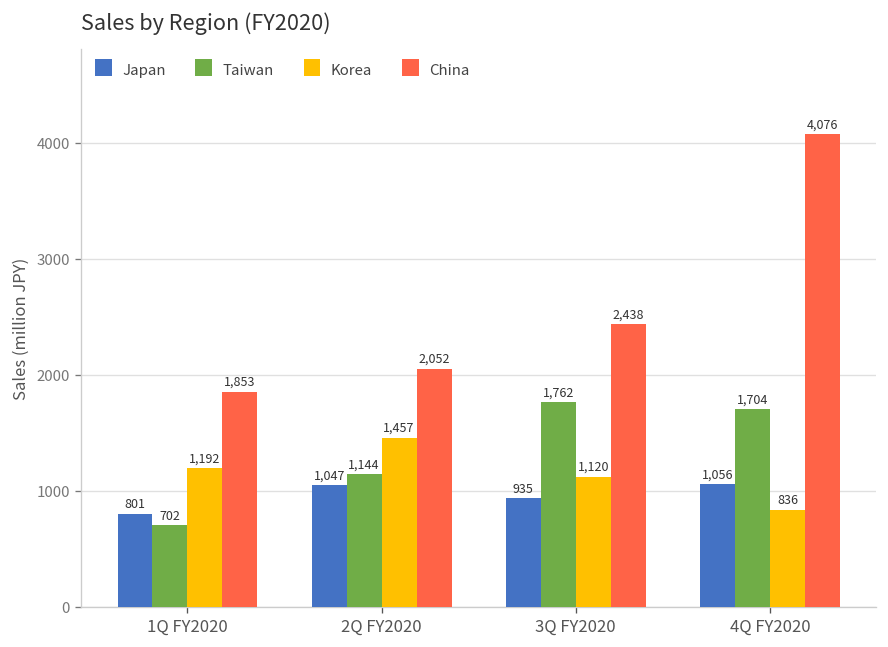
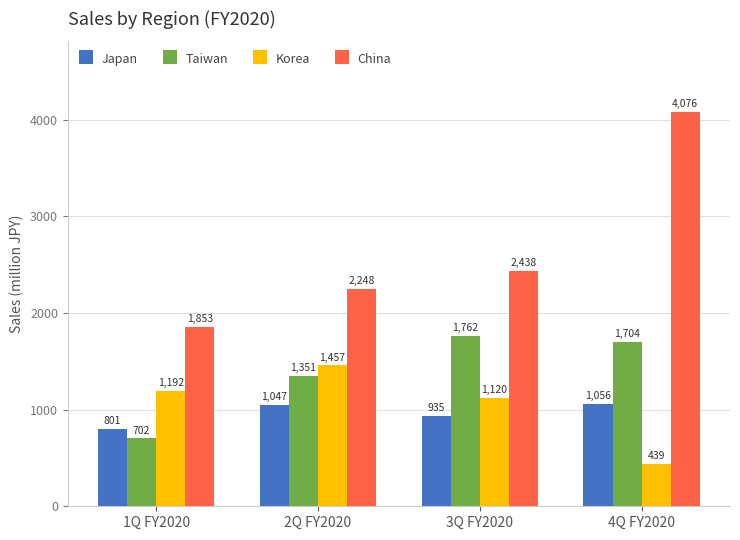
  {
    "Japan": {
      "1Q FY2020": "801",
      "2Q FY2020": "1,047",
      "3Q FY2020": "935",
      "4Q FY2020": "1,056"
    },
    "Taiwan": {
      "1Q FY2020": "702",
-     "2Q FY2020": "1,144",
+     "2Q FY2020": "1,351",
      "3Q FY2020": "1,762",
      "4Q FY2020": "1,704"
    },
    "Korea": {
      "1Q FY2020": "1,192",
      "2Q FY2020": "1,457",
      "3Q FY2020": "1,120",
-     "4Q FY2020": "836"
+     "4Q FY2020": "439"
    },
    "China": {
      "1Q FY2020": "1,853",
-     "2Q FY2020": "2,052",
+     "2Q FY2020": "2,248",
      "3Q FY2020": "2,438",
      "4Q FY2020": "4,076"
    }
  }
